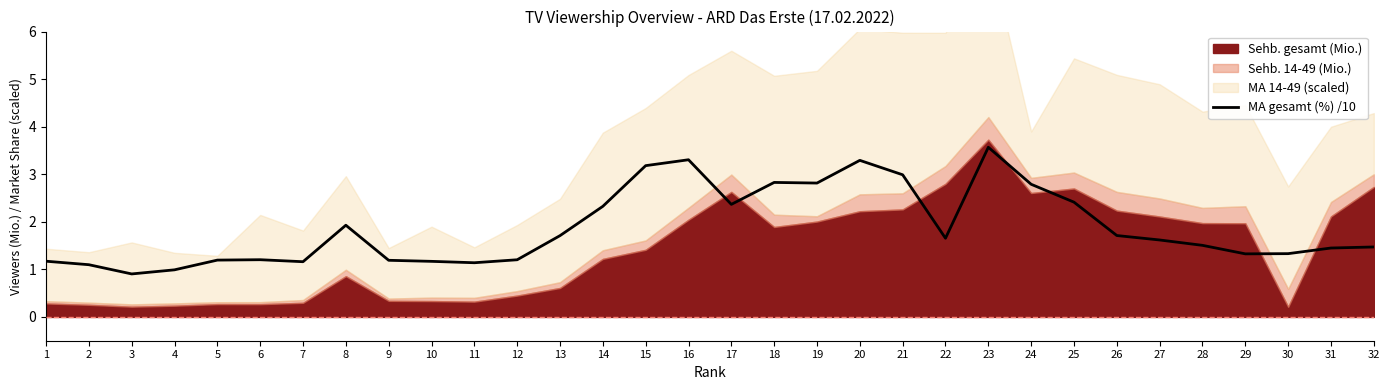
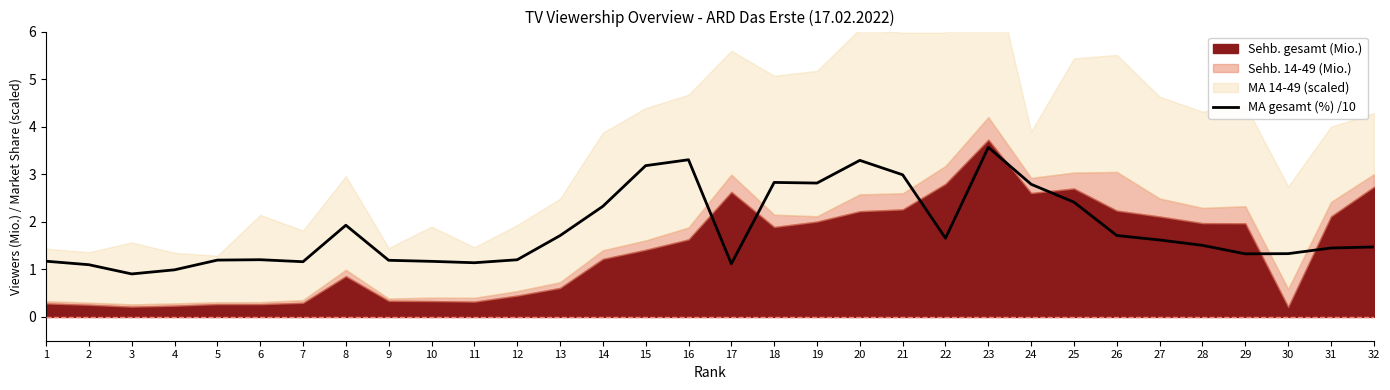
  {
    "MA gesamt (%) /10": {
      "1": 1.2,
      "2": 1.1,
      "3": 0.9,
      "4": 1.0,
      "5": 1.2,
      "6": 1.2,
      "7": 1.2,
      "8": 1.9,
      "9": 1.2,
      "10": 1.2,
      "11": 1.1,
      "12": 1.2,
      "13": 1.7,
      "14": 2.3,
      "15": 3.2,
      "16": 3.3,
-     "17": 2.4,
+     "17": 1.1,
      "18": 2.8,
      "19": 2.8,
      "20": 3.3,
      "21": 3.0,
      "22": 1.7,
      "23": 3.6,
      "24": 2.8,
      "25": 2.4,
      "26": 1.7,
      "27": 1.6,
      "28": 1.5,
      "29": 1.3,
      "30": 1.3,
      "31": 1.4,
      "32": 1.5
    },
    "Sehb. gesamt (Mio.)": {
      "7": 0.3,
      "8": 0.9,
      "10": 0.3,
      "11": 0.3,
      "12": 0.4,
      "13": 0.6,
      "14": 1.2,
      "15": 1.4,
-     "16": 2.0,
+     "16": 1.6,
      "17": 2.6,
      "18": 1.9,
      "19": 2.0,
      "20": 2.2,
      "21": 2.3,
      "22": 2.8,
      "23": 3.7,
      "24": 2.6,
      "25": 2.7,
      "26": 2.2,
      "27": 2.1,
      "28": 2.0,
      "29": 2.0,
      "30": 0.2,
      "31": 2.1,
      "32": 2.7
    },
    "Sehb. 14-49 (Mio.)": {
      "7": 0.1,
      "8": 0.1,
      "10": 0.1,
      "11": 0.1,
      "12": 0.1,
      "13": 0.1,
      "14": 0.2,
      "15": 0.2,
      "16": 0.3,
      "17": 0.4,
      "18": 0.3,
      "19": 0.1,
      "20": 0.4,
      "21": 0.3,
      "22": 0.4,
      "23": 0.5,
      "24": 0.3,
      "25": 0.3,
-     "26": 0.4,
+     "26": 0.8,
      "27": 0.4,
      "28": 0.3,
      "29": 0.4,
      "30": 0.4,
      "31": 0.3,
      "32": 0.3
    },
    "MA 14-49 (scaled)": {
      "1": 1.1,
      "2": 1.1,
      "3": 1.3,
      "4": 1.1,
      "5": 1.0,
      "6": 1.8,
      "7": 1.5,
      "8": 2.0,
      "9": 1.1,
      "10": 1.5,
      "11": 1.1,
      "12": 1.4,
      "13": 1.8,
      "14": 2.5,
      "15": 2.8,
      "16": 2.8,
      "17": 2.6,
      "18": 2.9,
      "19": 3.1,
      "21": 3.4,
      "22": 2.8,
      "24": 1.0,
      "25": 2.4,
      "26": 2.5,
-     "27": 2.4,
+     "27": 2.1,
      "28": 2.0,
      "30": 2.2,
      "31": 1.6,
      "32": 1.3
    }
  }
